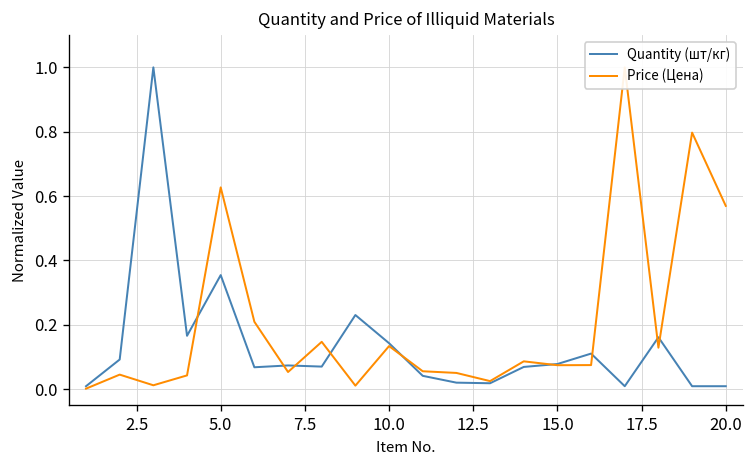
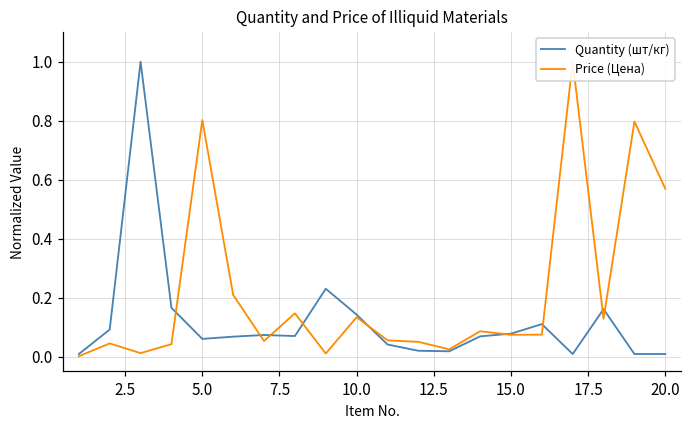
  {
    "Quantity (шт/кг)": {
-     "5.0": 0.35,
+     "5.0": 0.06,
      "20.0": 0.01
    },
    "Price (Цена)": {
-     "5.0": 0.63,
+     "5.0": 0.80,
      "20.0": 0.57
    }
  }
